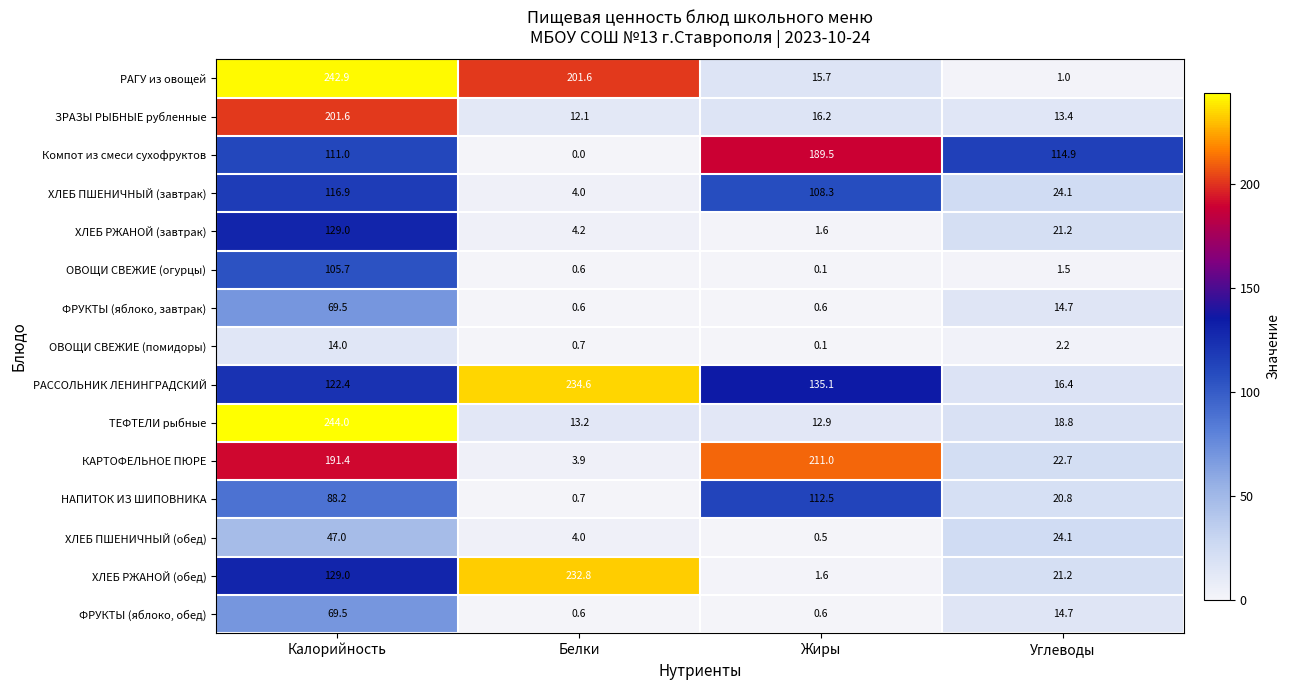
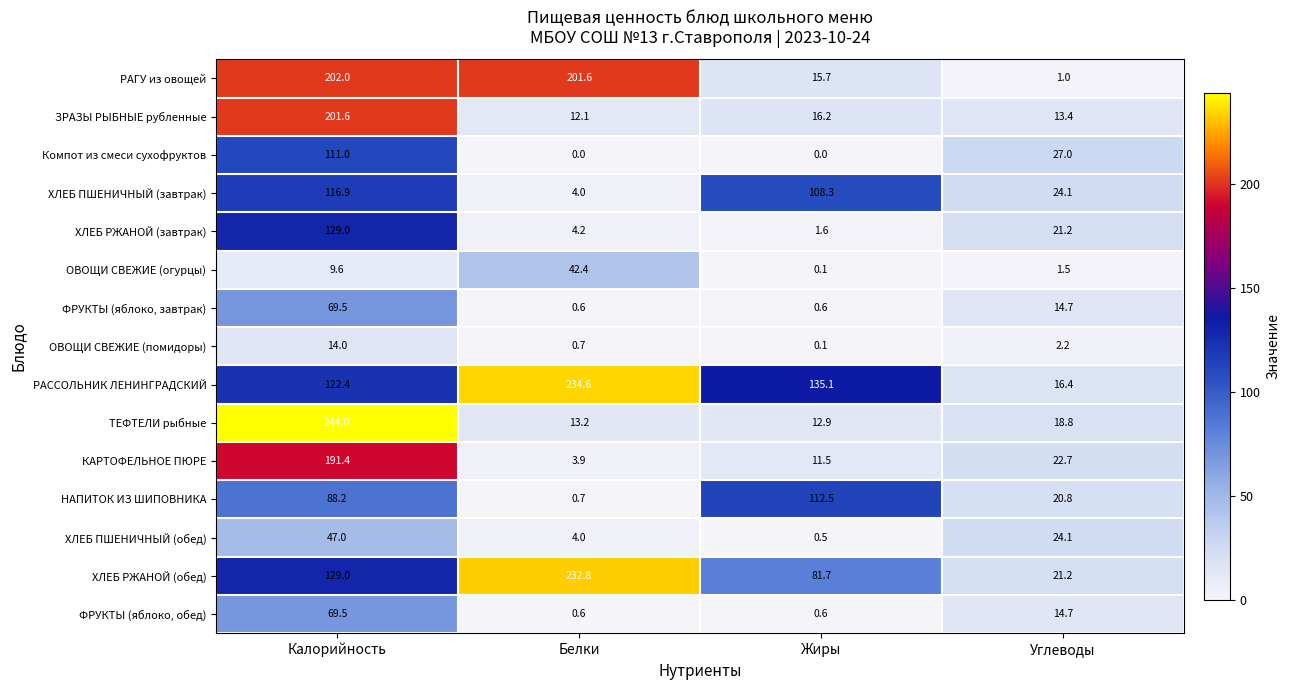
  {
    "РАГУ из овощей": {
-     "Калорийность": 242.9,
+     "Калорийность": 202.0,
      "Белки": 201.6,
      "Жиры": 15.7,
      "Углеводы": 1.0
    },
    "ЗРАЗЫ РЫБНЫЕ рубленные": {
      "Калорийность": 201.6,
      "Белки": 12.1,
      "Жиры": 16.2,
      "Углеводы": 13.4
    },
    "Компот из смеси сухофруктов": {
      "Калорийность": 111.0,
      "Белки": 0.0,
-     "Жиры": 189.5,
-     "Углеводы": 114.9
+     "Жиры": 0.0,
+     "Углеводы": 27.0
    },
    "ХЛЕБ ПШЕНИЧНЫЙ (завтрак)": {
      "Калорийность": 116.9,
      "Белки": 4.0,
      "Жиры": 108.3,
      "Углеводы": 24.1
    },
    "ХЛЕБ РЖАНОЙ (завтрак)": {
      "Калорийность": 129.0,
      "Белки": 4.2,
      "Жиры": 1.6,
      "Углеводы": 21.2
    },
    "ОВОЩИ СВЕЖИЕ (огурцы)": {
-     "Калорийность": 105.7,
-     "Белки": 0.6,
+     "Калорийность": 9.6,
+     "Белки": 42.4,
      "Жиры": 0.1,
      "Углеводы": 1.5
    },
    "ФРУКТЫ (яблоко, завтрак)": {
      "Калорийность": 69.5,
      "Белки": 0.6,
      "Жиры": 0.6,
      "Углеводы": 14.7
    },
    "ОВОЩИ СВЕЖИЕ (помидоры)": {
      "Калорийность": 14.0,
      "Белки": 0.7,
      "Жиры": 0.1,
      "Углеводы": 2.2
    },
    "РАССОЛЬНИК ЛЕНИНГРАДСКИЙ": {
      "Калорийность": 122.4,
      "Белки": 234.6,
      "Жиры": 135.1,
      "Углеводы": 16.4
    },
    "ТЕФТЕЛИ рыбные": {
      "Калорийность": 244.0,
      "Белки": 13.2,
      "Жиры": 12.9,
      "Углеводы": 18.8
    },
    "КАРТОФЕЛЬНОЕ ПЮРЕ": {
      "Калорийность": 191.4,
      "Белки": 3.9,
-     "Жиры": 211.0,
+     "Жиры": 11.5,
      "Углеводы": 22.7
    },
    "НАПИТОК ИЗ ШИПОВНИКА": {
      "Калорийность": 88.2,
      "Белки": 0.7,
      "Жиры": 112.5,
      "Углеводы": 20.8
    },
    "ХЛЕБ ПШЕНИЧНЫЙ (обед)": {
      "Калорийность": 47.0,
      "Белки": 4.0,
      "Жиры": 0.5,
      "Углеводы": 24.1
    },
    "ХЛЕБ РЖАНОЙ (обед)": {
      "Калорийность": 129.0,
      "Белки": 232.8,
-     "Жиры": 1.6,
+     "Жиры": 81.7,
      "Углеводы": 21.2
    },
    "ФРУКТЫ (яблоко, обед)": {
      "Калорийность": 69.5,
      "Белки": 0.6,
      "Жиры": 0.6,
      "Углеводы": 14.7
    }
  }
